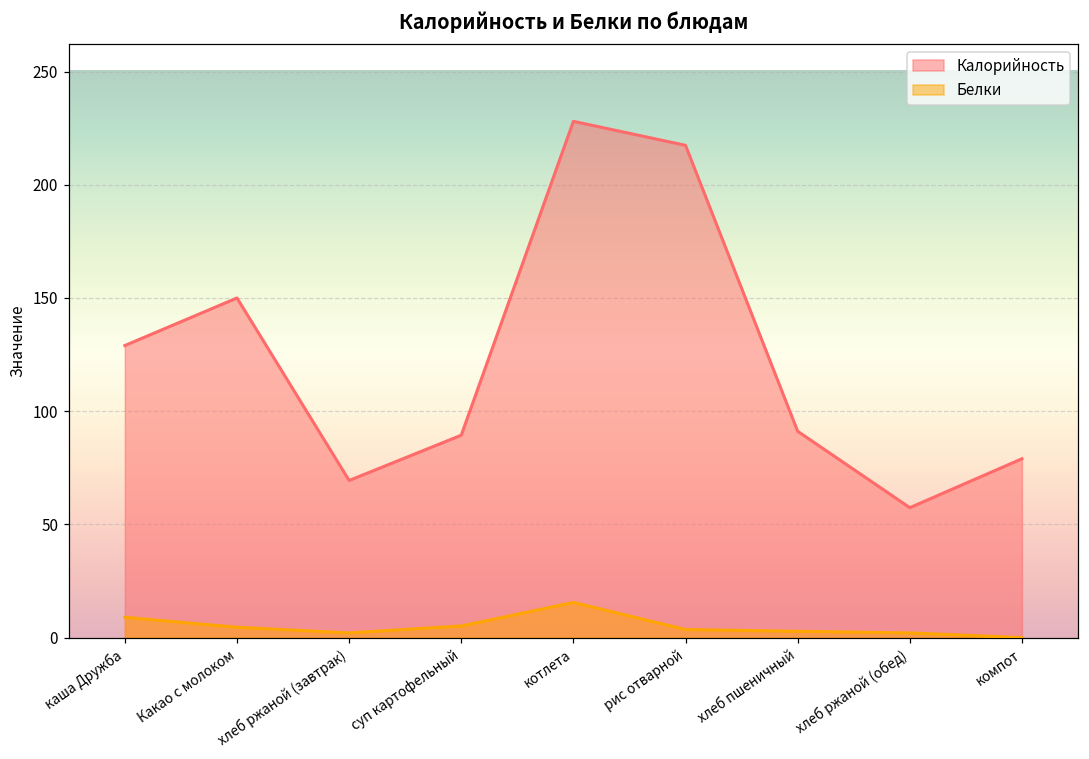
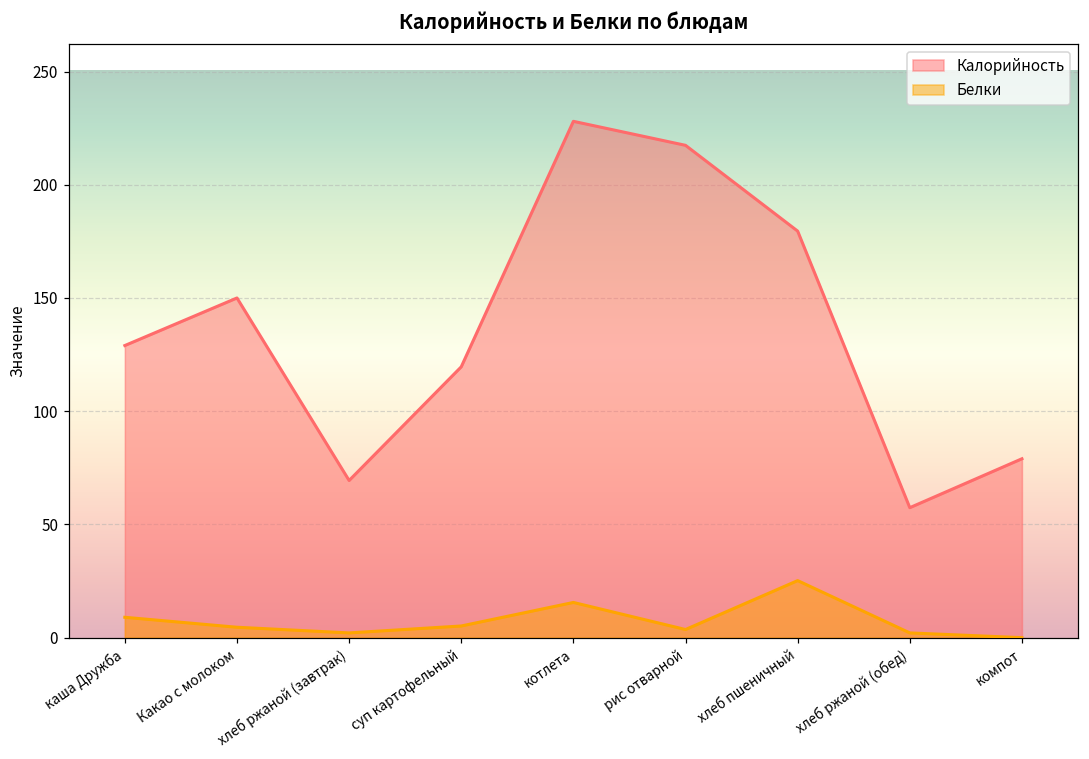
  {
    "Калорийность": {
      "каша Дружба": 129,
      "Какао с молоком": 150,
      "хлеб ржаной (завтрак)": 69,
-     "суп картофельный": 89,
+     "суп картофельный": 120,
      "котлета": 228,
      "рис отварной": 217,
-     "хлеб пшеничный": 91,
+     "хлеб пшеничный": 180,
      "хлеб ржаной (обед)": 57,
      "компот": 79
    },
    "Белки": {
      "каша Дружба": 9,
      "Какао с молоком": 5,
      "хлеб ржаной (завтрак)": 2,
      "суп картофельный": 5,
      "котлета": 16,
      "рис отварной": 4,
-     "хлеб пшеничный": 3,
+     "хлеб пшеничный": 25,
      "хлеб ржаной (обед)": 2,
      "компот": 0
    }
  }
